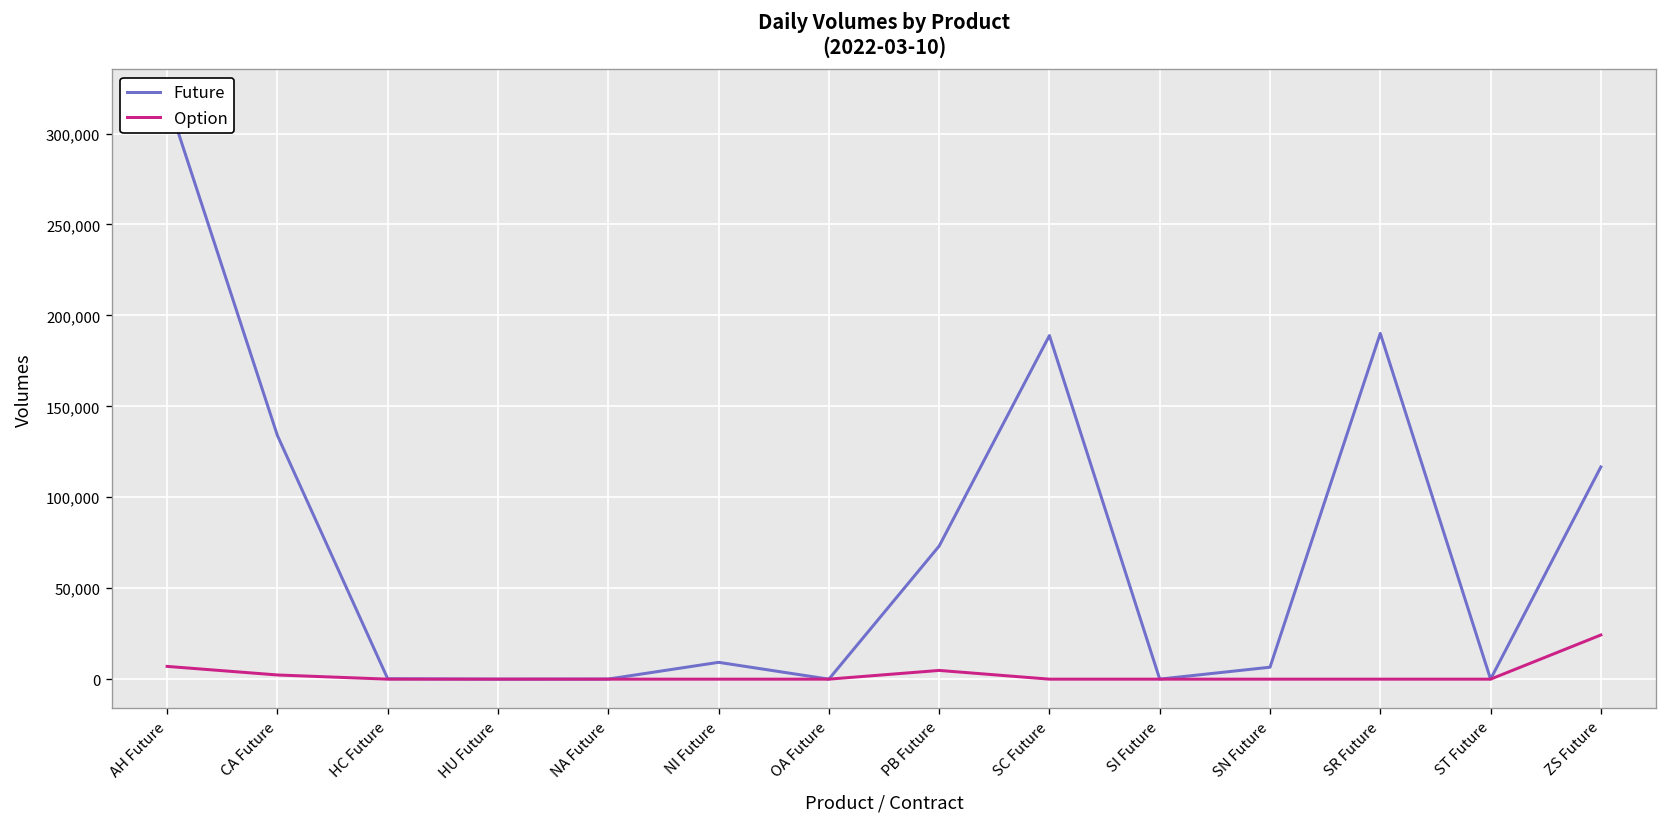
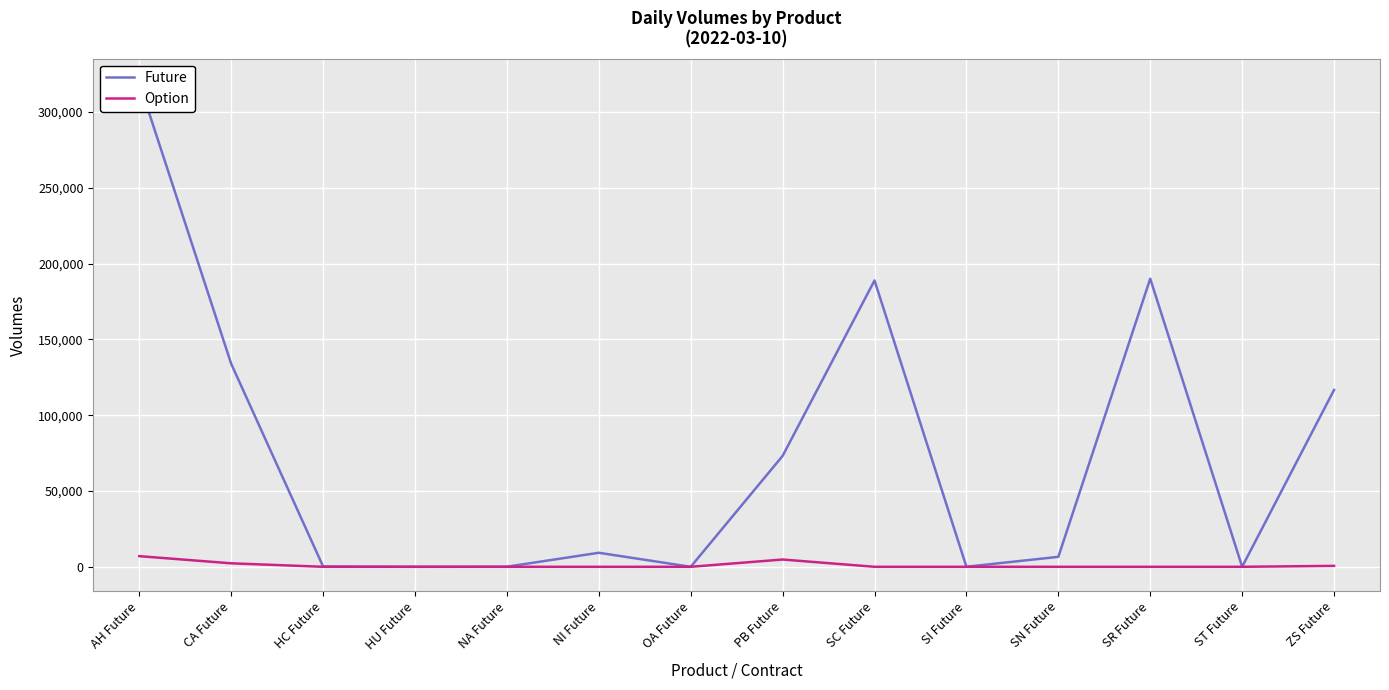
  {
    "Future": {
      "CA Future": "134,000",
      "NI Future": "9,000",
      "PB Future": "73,000",
      "SC Future": "189,000",
      "SN Future": "7,000",
      "SR Future": "190,000",
      "ZS Future": "117,000"
    },
    "Option": {
      "AH Future": "7,000",
      "CA Future": "2,000",
      "NI Future": "0",
      "PB Future": "5,000",
      "SC Future": "0",
      "SN Future": "0",
      "SR Future": "0",
-     "ZS Future": "24,000"
+     "ZS Future": "1,000"
    }
  }
